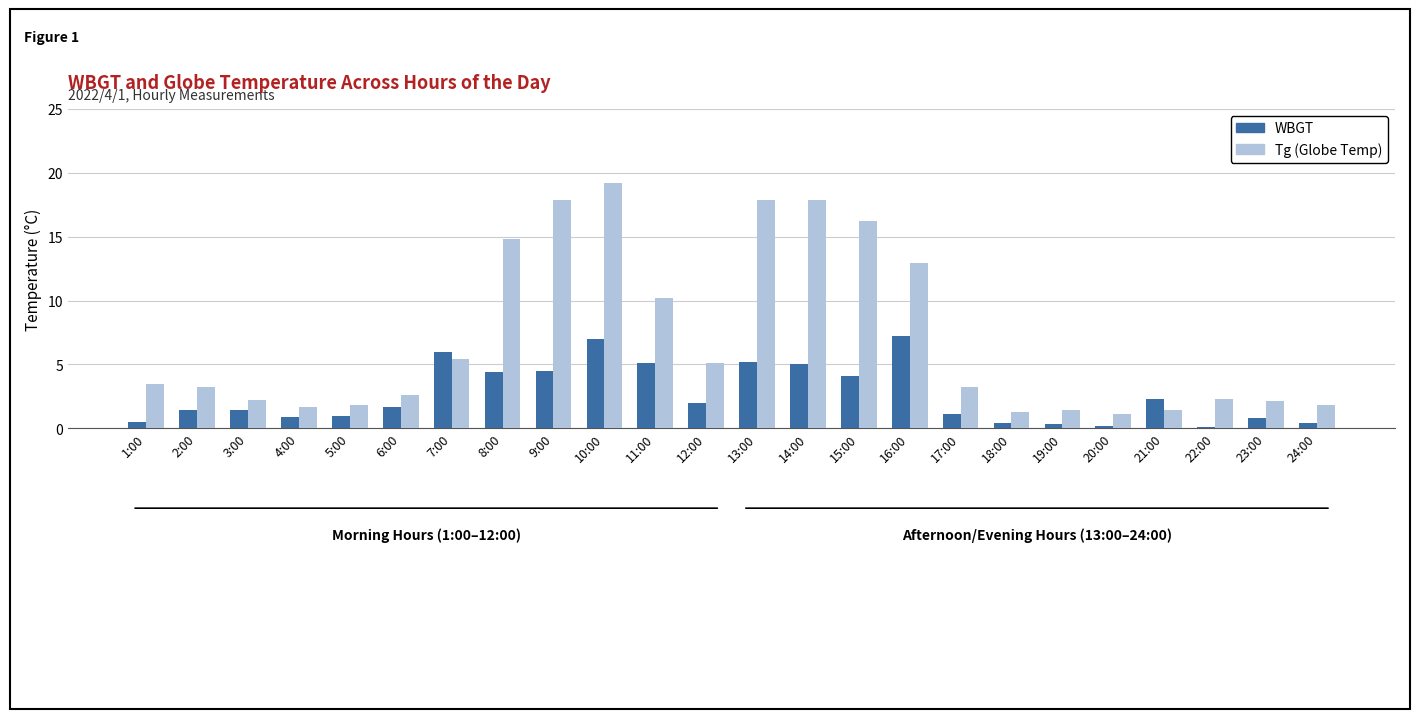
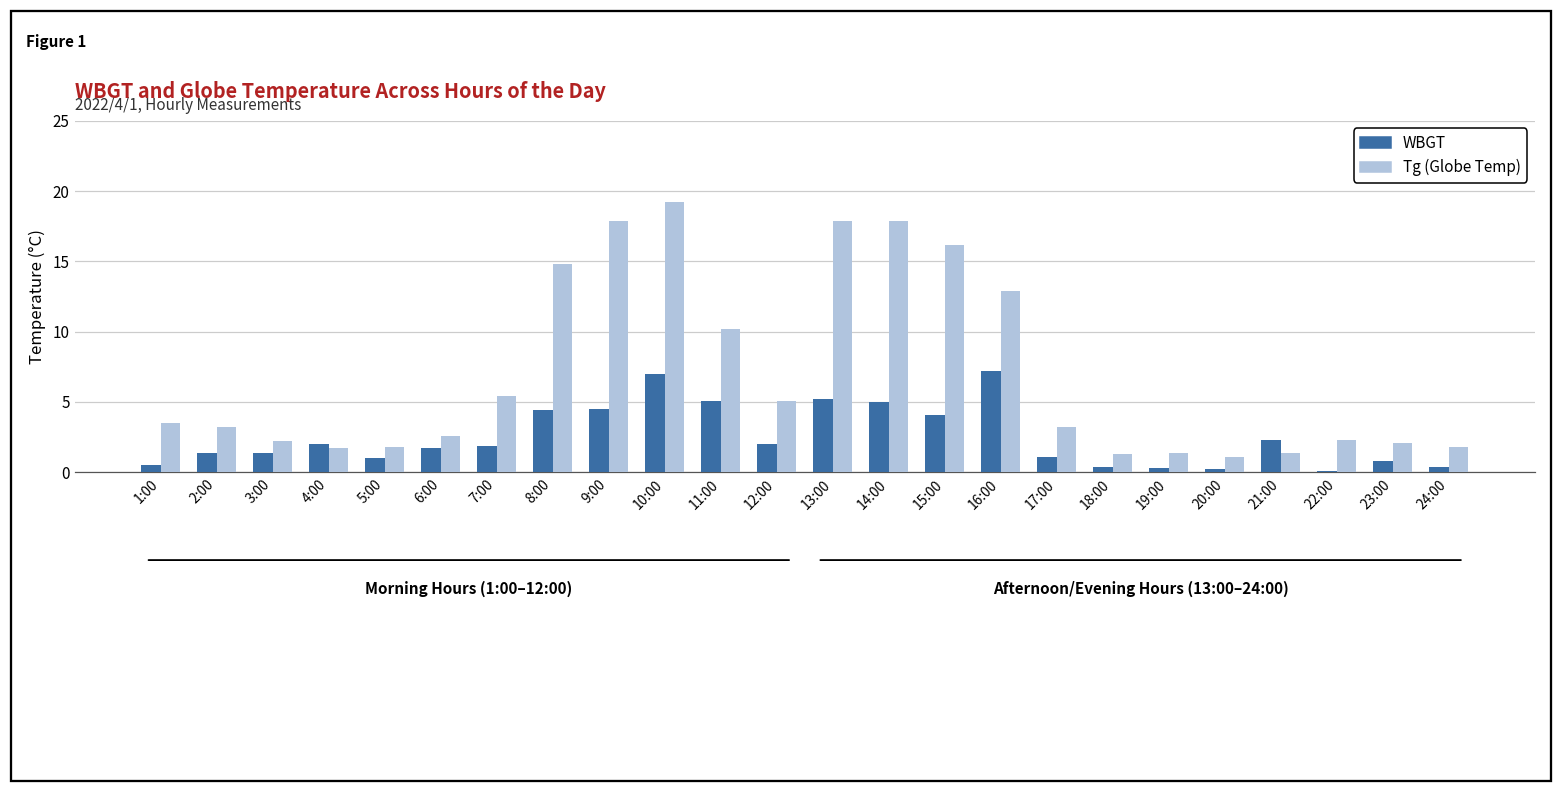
  {
    "WBGT": {
      "1:00": 0.5,
      "2:00": 1.4,
      "3:00": 1.4,
-     "4:00": 0.9,
+     "4:00": 2.0,
      "5:00": 1.0,
      "6:00": 1.7,
-     "7:00": 6.0,
+     "7:00": 1.9,
      "8:00": 4.4,
      "9:00": 4.5,
      "10:00": 7.0,
      "11:00": 5.1,
      "12:00": 2.0,
      "13:00": 5.2,
      "14:00": 5.0,
      "15:00": 4.1,
      "16:00": 7.2,
      "17:00": 1.1,
      "18:00": 0.4,
      "19:00": 0.3,
      "20:00": 0.2,
      "21:00": 2.3,
      "23:00": 0.8,
      "24:00": 0.4
    }
  }
